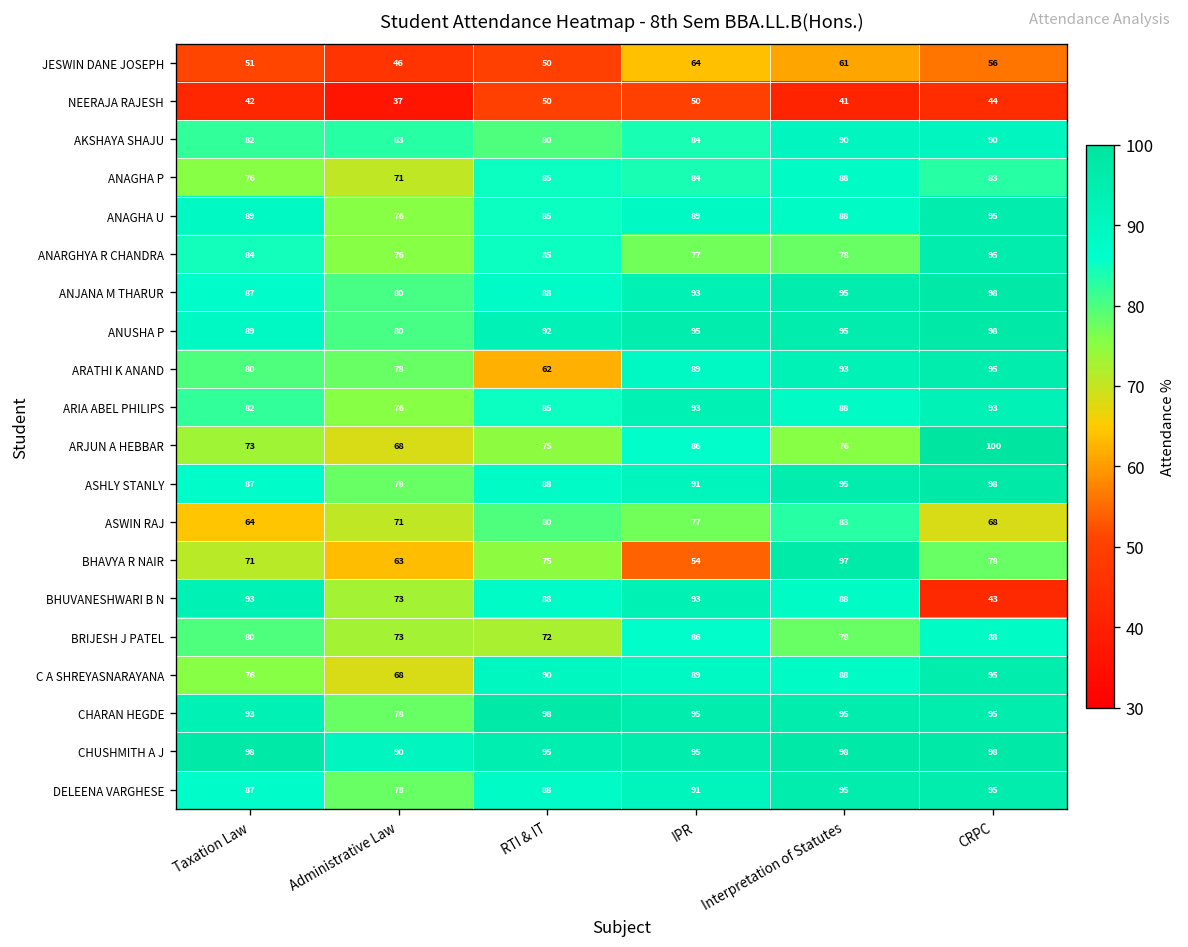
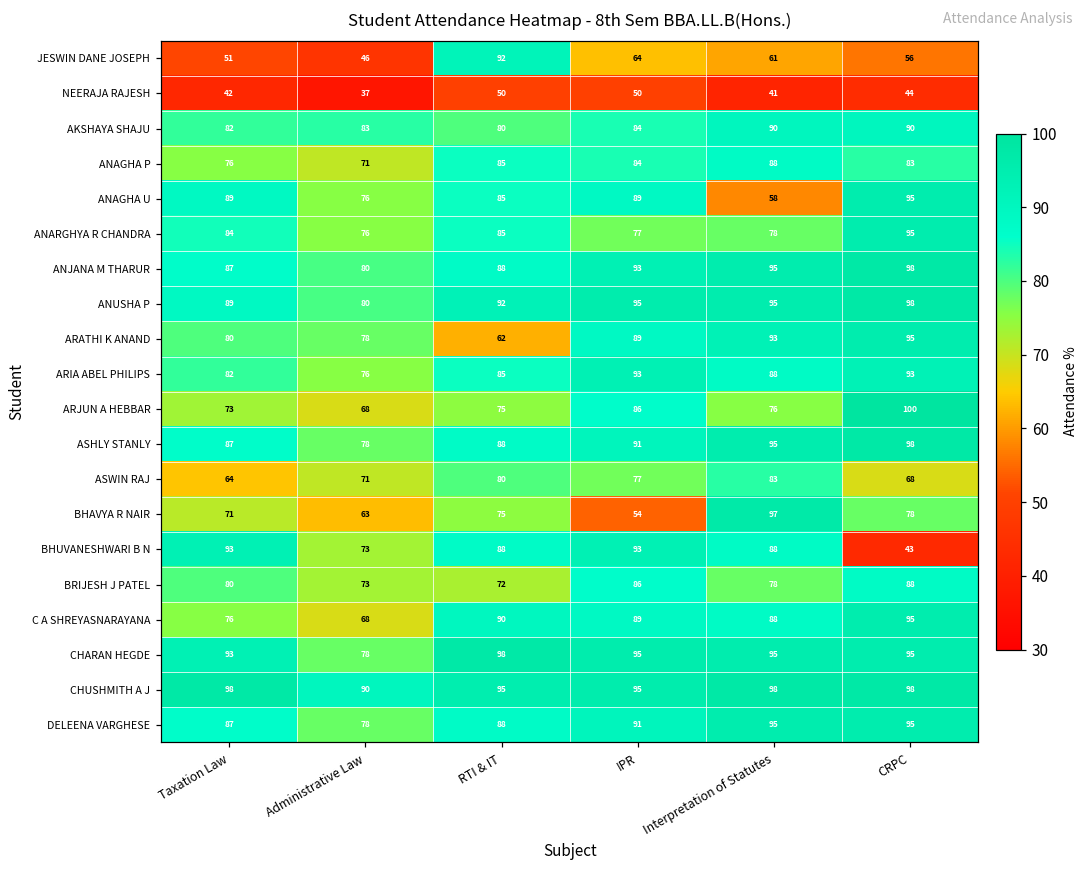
  {
    "JESWIN DANE JOSEPH": {
      "Taxation Law": 51,
      "Administrative Law": 46,
-     "RTI & IT": 50,
+     "RTI & IT": 92,
      "IPR": 64,
      "Interpretation of Statutes": 61,
      "CRPC": 56
    },
    "NEERAJA RAJESH": {
      "Taxation Law": 42,
      "Administrative Law": 37,
      "RTI & IT": 50,
      "IPR": 50,
      "Interpretation of Statutes": 41,
      "CRPC": 44
    },
    "AKSHAYA SHAJU": {
      "Taxation Law": 82,
      "Administrative Law": 83,
      "RTI & IT": 80,
      "IPR": 84,
      "Interpretation of Statutes": 90,
      "CRPC": 90
    },
    "ANAGHA P": {
      "Taxation Law": 76,
      "Administrative Law": 71,
      "RTI & IT": 85,
      "IPR": 84,
      "Interpretation of Statutes": 88,
      "CRPC": 83
    },
    "ANAGHA U": {
      "Taxation Law": 89,
      "Administrative Law": 76,
      "RTI & IT": 85,
      "IPR": 89,
-     "Interpretation of Statutes": 88,
+     "Interpretation of Statutes": 58,
      "CRPC": 95
    },
    "ANARGHYA R CHANDRA": {
      "Taxation Law": 84,
      "Administrative Law": 76,
      "RTI & IT": 85,
      "IPR": 77,
      "Interpretation of Statutes": 78,
      "CRPC": 95
    },
    "ANJANA M THARUR": {
      "Taxation Law": 87,
      "Administrative Law": 80,
      "RTI & IT": 88,
      "IPR": 93,
      "Interpretation of Statutes": 95,
      "CRPC": 98
    },
    "ANUSHA P": {
      "Taxation Law": 89,
      "Administrative Law": 80,
      "RTI & IT": 92,
      "IPR": 95,
      "Interpretation of Statutes": 95,
      "CRPC": 98
    },
    "ARATHI K ANAND": {
      "Taxation Law": 80,
      "Administrative Law": 78,
      "RTI & IT": 62,
      "IPR": 89,
      "Interpretation of Statutes": 93,
      "CRPC": 95
    },
    "ARIA ABEL PHILIPS": {
      "Taxation Law": 82,
      "Administrative Law": 76,
      "RTI & IT": 85,
      "IPR": 93,
      "Interpretation of Statutes": 88,
      "CRPC": 93
    },
    "ARJUN A HEBBAR": {
      "Taxation Law": 73,
      "Administrative Law": 68,
      "RTI & IT": 75,
      "IPR": 86,
      "Interpretation of Statutes": 76,
      "CRPC": 100
    },
    "ASHLY STANLY": {
      "Taxation Law": 87,
      "Administrative Law": 78,
      "RTI & IT": 88,
      "IPR": 91,
      "Interpretation of Statutes": 95,
      "CRPC": 98
    },
    "ASWIN RAJ": {
      "Taxation Law": 64,
      "Administrative Law": 71,
      "RTI & IT": 80,
      "IPR": 77,
      "Interpretation of Statutes": 83,
      "CRPC": 68
    },
    "BHAVYA R NAIR": {
      "Taxation Law": 71,
      "Administrative Law": 63,
      "RTI & IT": 75,
      "IPR": 54,
      "Interpretation of Statutes": 97,
      "CRPC": 78
    },
    "BHUVANESHWARI B N": {
      "Taxation Law": 93,
      "Administrative Law": 73,
      "RTI & IT": 88,
      "IPR": 93,
      "Interpretation of Statutes": 88,
      "CRPC": 43
    },
    "BRIJESH J PATEL": {
      "Taxation Law": 80,
      "Administrative Law": 73,
      "RTI & IT": 72,
      "IPR": 86,
      "Interpretation of Statutes": 78,
      "CRPC": 88
    },
    "C A SHREYASNARAYANA": {
      "Taxation Law": 76,
      "Administrative Law": 68,
      "RTI & IT": 90,
      "IPR": 89,
      "Interpretation of Statutes": 88,
      "CRPC": 95
    },
    "CHARAN HEGDE": {
      "Taxation Law": 93,
      "Administrative Law": 78,
      "RTI & IT": 98,
      "IPR": 95,
      "Interpretation of Statutes": 95,
      "CRPC": 95
    },
    "CHUSHMITH A J": {
      "Taxation Law": 98,
      "Administrative Law": 90,
      "RTI & IT": 95,
      "IPR": 95,
      "Interpretation of Statutes": 98,
      "CRPC": 98
    },
    "DELEENA VARGHESE": {
      "Taxation Law": 87,
      "Administrative Law": 78,
      "RTI & IT": 88,
      "IPR": 91,
      "Interpretation of Statutes": 95,
      "CRPC": 95
    }
  }
